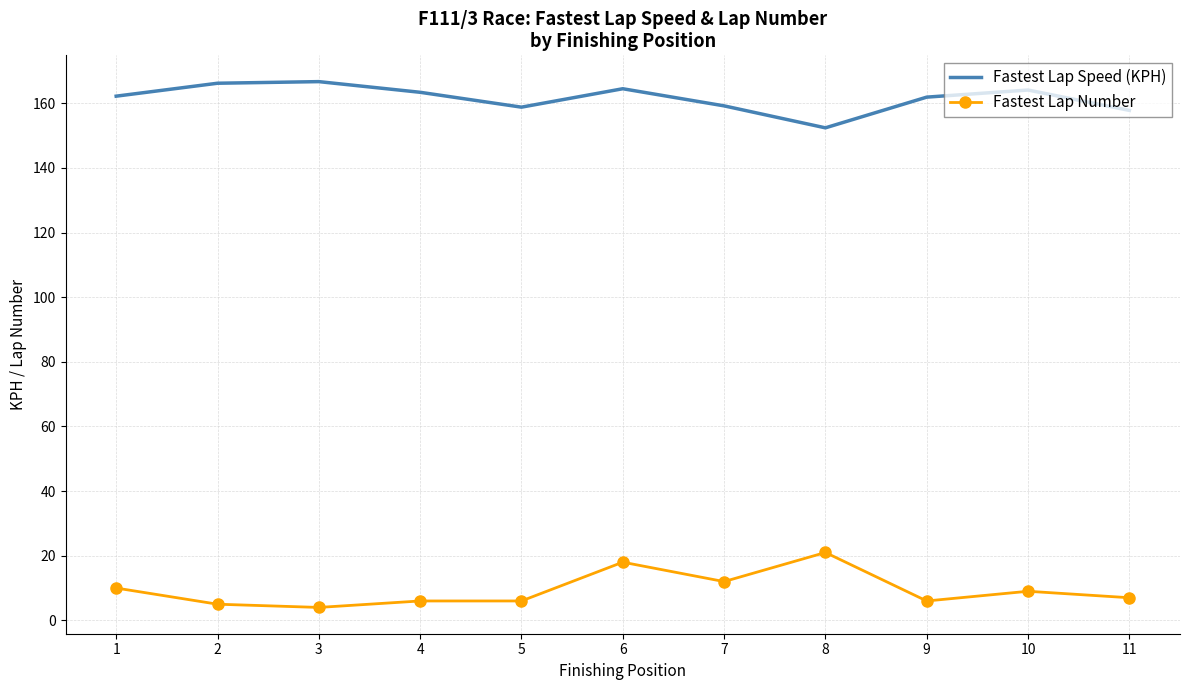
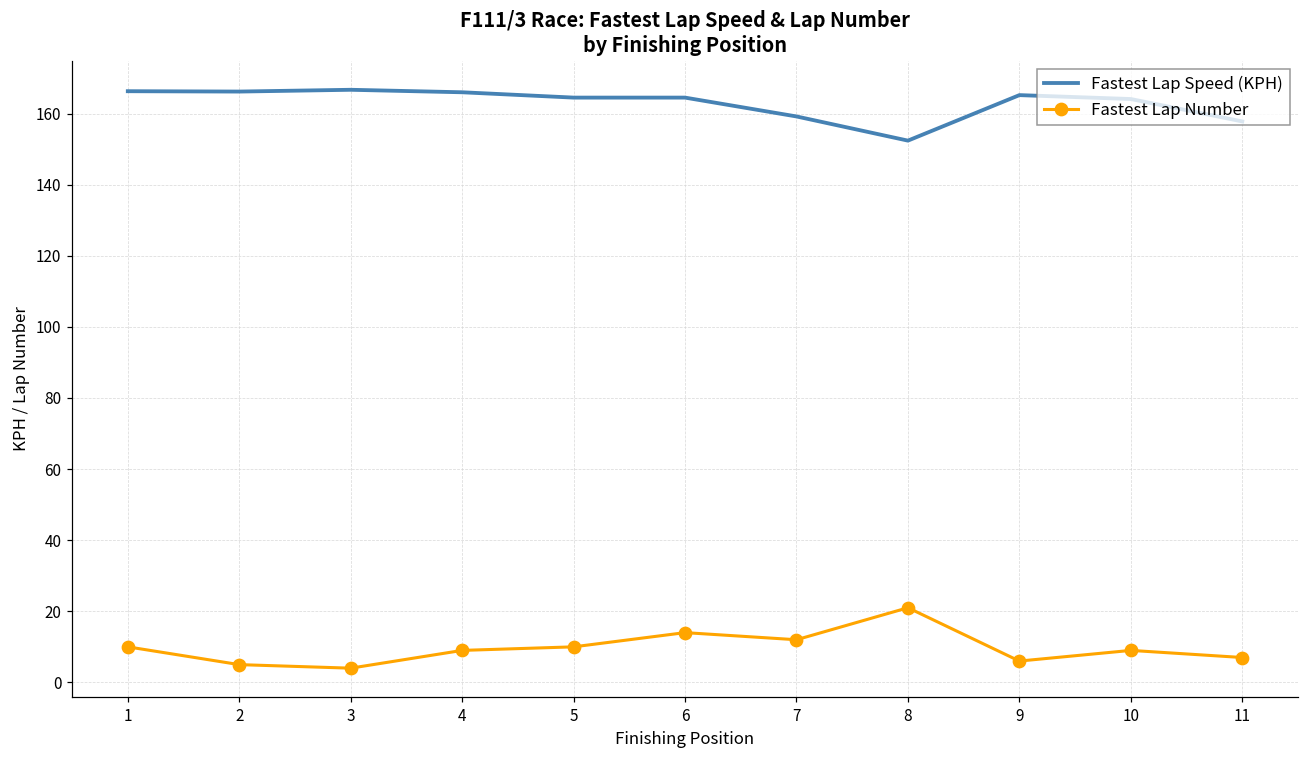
  {
    "Fastest Lap Speed (KPH)": {
-     "1": 162,
+     "1": 166,
      "2": 166,
      "3": 167,
-     "4": 163,
-     "5": 159,
+     "4": 166,
+     "5": 165,
      "6": 165,
      "7": 159,
      "8": 152,
-     "9": 162
+     "9": 165
    },
    "Fastest Lap Number": {
      "1": 10,
      "2": 5,
      "3": 4,
-     "4": 6,
-     "5": 6,
-     "6": 18,
+     "4": 9,
+     "5": 10,
+     "6": 14,
      "7": 12,
      "8": 21,
      "9": 6,
      "10": 9,
      "11": 7
    }
  }
